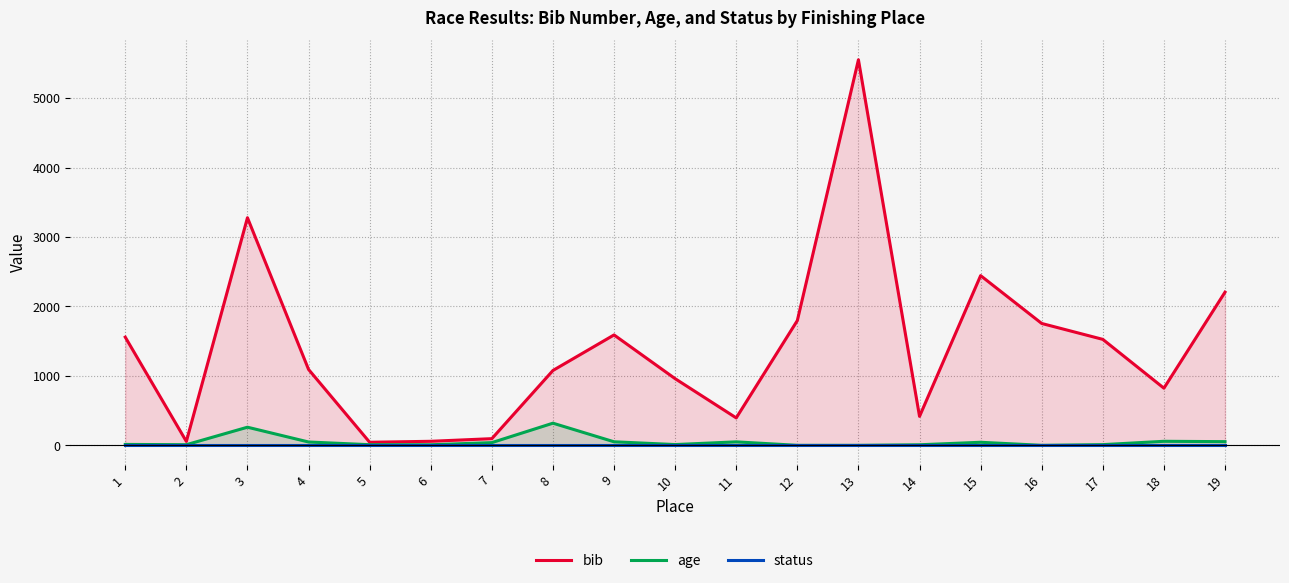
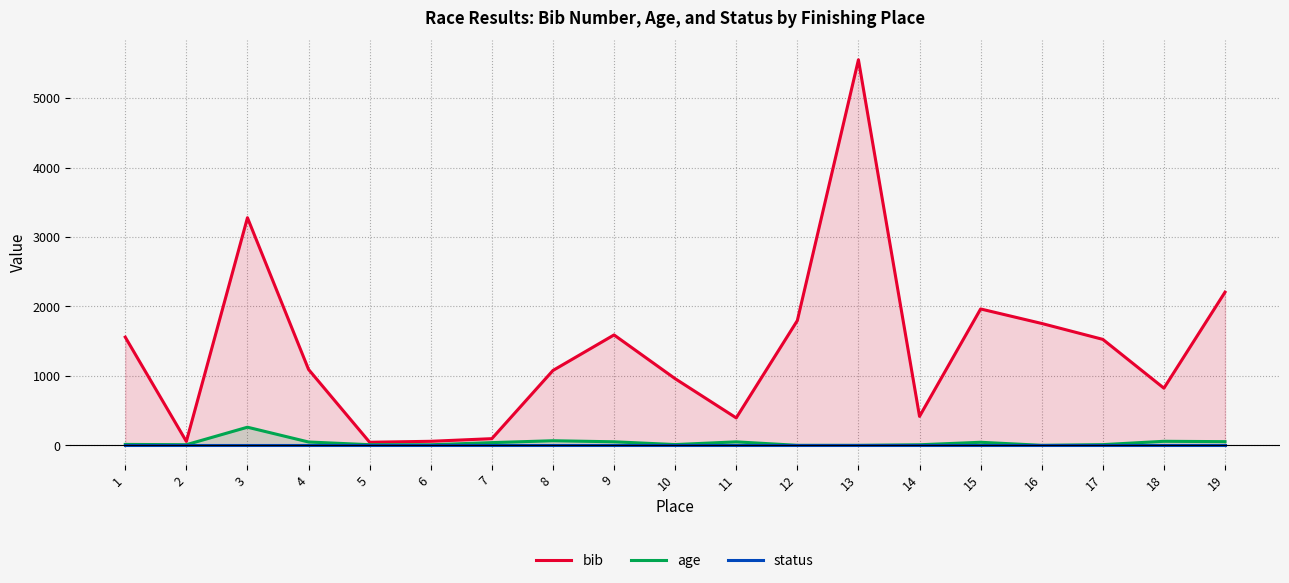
  {
    "bib": {
      "1": 1600,
      "2": 100,
      "3": 3300,
      "4": 1100,
      "6": 100,
      "7": 100,
      "8": 1100,
      "9": 1600,
      "10": 1000,
      "11": 400,
      "12": 1800,
      "13": 5600,
      "14": 400,
-     "15": 2400,
+     "15": 2000,
      "16": 1800,
      "17": 1500,
      "18": 800,
      "19": 2200
    },
    "age": {
      "3": 300,
      "4": 0,
      "7": 0,
-     "8": 300,
+     "8": 100,
      "9": 100,
      "11": 100,
      "15": 0,
      "18": 100,
      "19": 100
    },
    "status": {
      "3": 0,
      "4": 0,
      "7": 0,
      "8": 0,
      "9": 0,
      "11": 0,
      "15": 0,
      "18": 0,
      "19": 0
    }
  }
